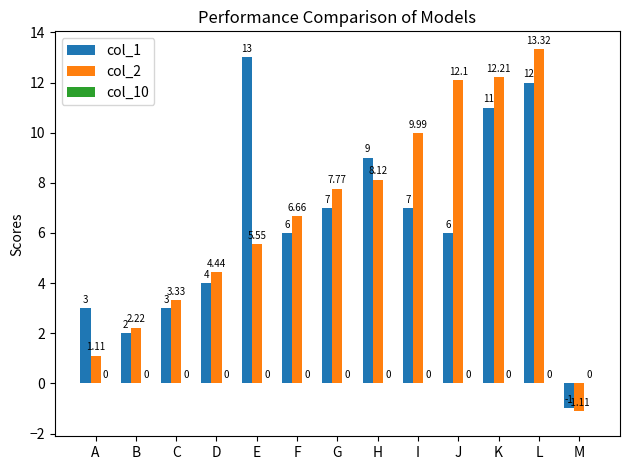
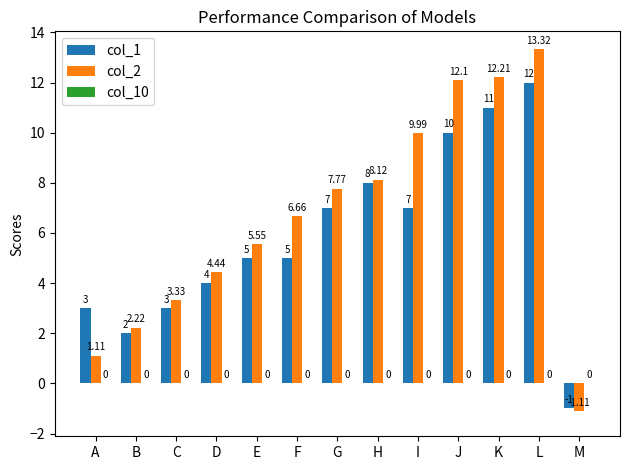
  {
    "col_1": {
      "A": 3,
      "C": 3,
      "D": 4,
-     "E": 13,
-     "F": 6,
+     "E": 5,
+     "F": 5,
      "G": 7,
-     "H": 9,
+     "H": 8,
      "I": 7,
-     "J": 6,
+     "J": 10,
      "K": 11,
      "L": 12
    },
    "col_2": {
      "A": 1.11,
      "B": 2.22,
      "C": 3.33,
      "D": 4.44,
      "E": 5.55,
      "F": 6.66,
      "G": 7.77,
      "H": 8.12,
      "I": 9.99,
      "J": 12.1,
      "K": 12.21,
      "L": 13.32
    },
    "col_10": {
      "A": 0,
      "B": 0,
      "C": 0,
      "D": 0,
      "E": 0,
      "F": 0,
      "G": 0,
      "H": 0,
      "I": 0,
      "J": 0,
      "K": 0,
      "L": 0,
      "M": 0
    }
  }
